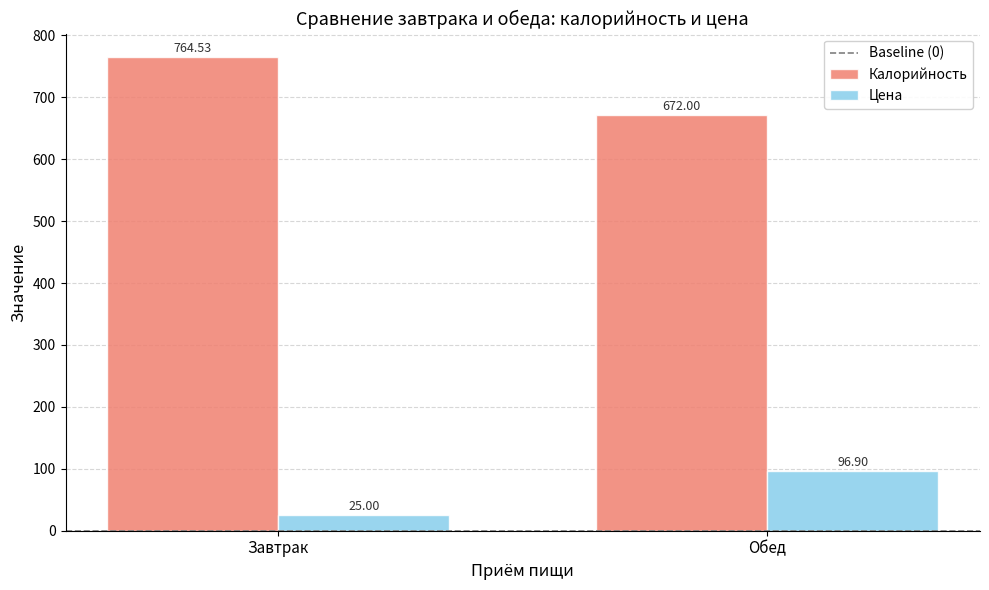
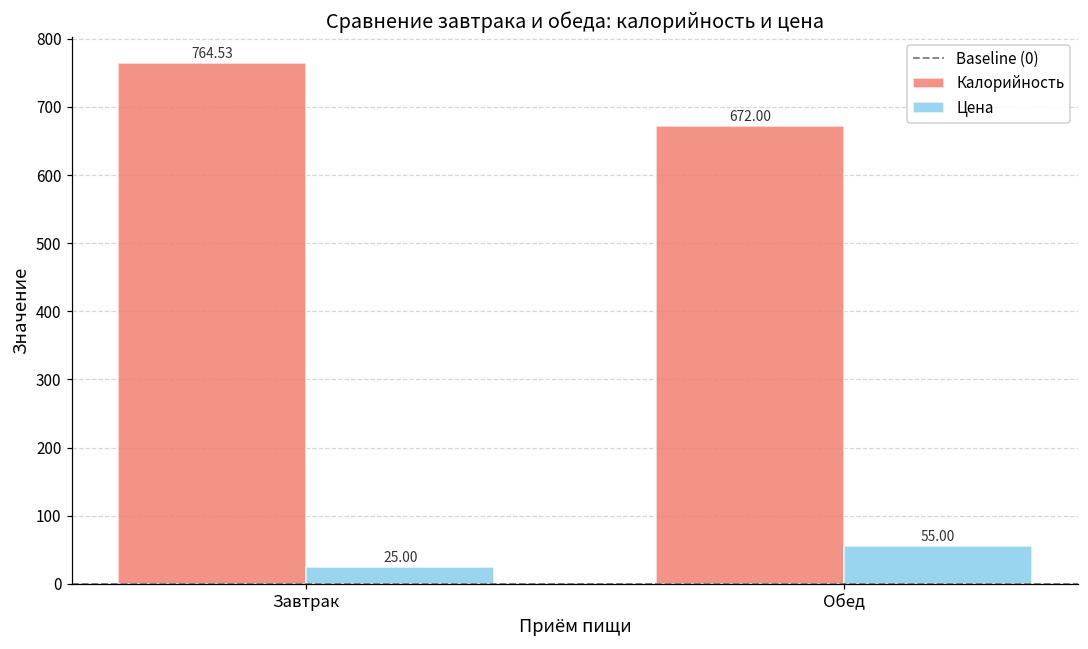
  {
    "Калорийность": {
      "Завтрак": 764.53,
      "Обед": 672.00
    },
    "Цена": {
      "Завтрак": 25.00,
-     "Обед": 96.90
+     "Обед": 55.00
    }
  }
